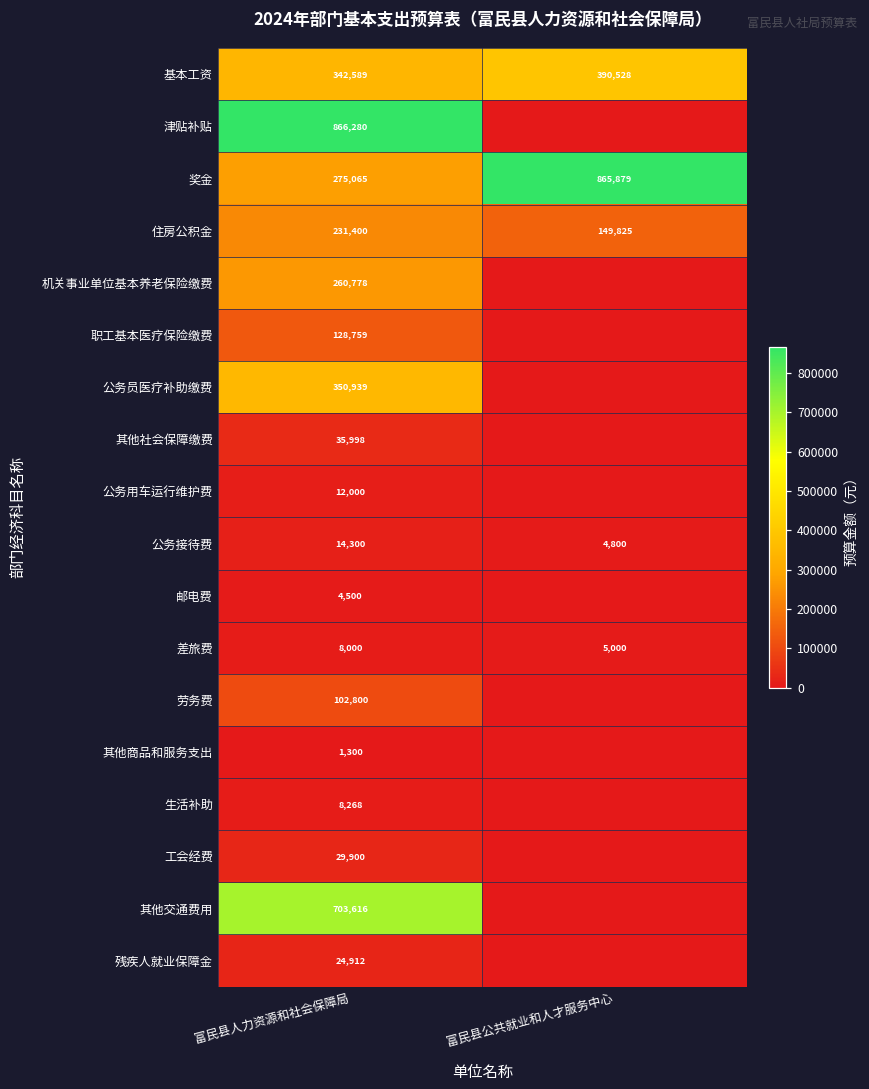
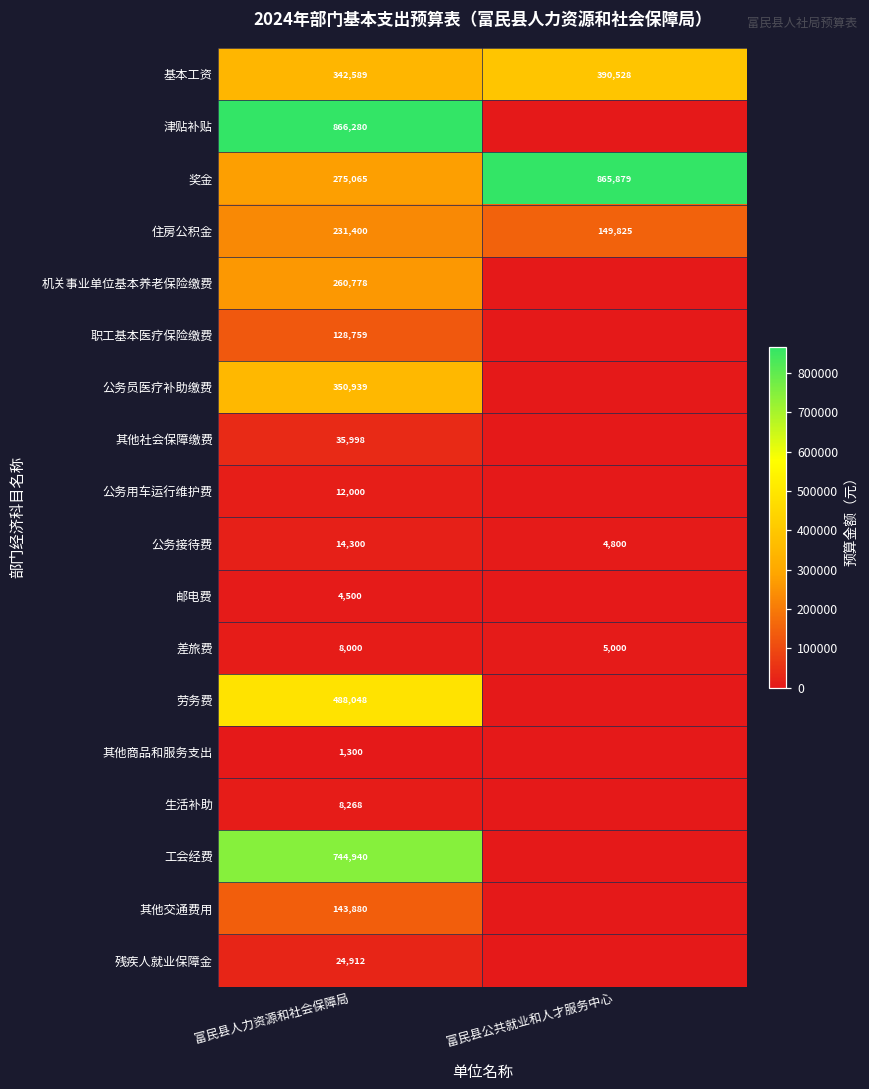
  {
    "基本工资": {
      "富民县人力资源和社会保障局": "342,589",
      "富民县公共就业和人才服务中心": "390,528"
    },
    "津贴补贴": {
      "富民县人力资源和社会保障局": "866,280"
    },
    "奖金": {
      "富民县人力资源和社会保障局": "275,065",
      "富民县公共就业和人才服务中心": "865,879"
    },
    "住房公积金": {
      "富民县人力资源和社会保障局": "231,400",
      "富民县公共就业和人才服务中心": "149,825"
    },
    "机关事业单位基本养老保险缴费": {
      "富民县人力资源和社会保障局": "260,778"
    },
    "职工基本医疗保险缴费": {
      "富民县人力资源和社会保障局": "128,759"
    },
    "公务员医疗补助缴费": {
      "富民县人力资源和社会保障局": "350,939"
    },
    "其他社会保障缴费": {
      "富民县人力资源和社会保障局": "35,998"
    },
    "公务用车运行维护费": {
      "富民县人力资源和社会保障局": "12,000"
    },
    "公务接待费": {
      "富民县人力资源和社会保障局": "14,300",
      "富民县公共就业和人才服务中心": "4,800"
    },
    "邮电费": {
      "富民县人力资源和社会保障局": "4,500"
    },
    "差旅费": {
      "富民县人力资源和社会保障局": "8,000",
      "富民县公共就业和人才服务中心": "5,000"
    },
    "劳务费": {
-     "富民县人力资源和社会保障局": "102,800"
+     "富民县人力资源和社会保障局": "488,048"
    },
    "其他商品和服务支出": {
      "富民县人力资源和社会保障局": "1,300"
    },
    "生活补助": {
      "富民县人力资源和社会保障局": "8,268"
    },
    "工会经费": {
-     "富民县人力资源和社会保障局": "29,900"
+     "富民县人力资源和社会保障局": "744,940"
    },
    "其他交通费用": {
-     "富民县人力资源和社会保障局": "703,616"
+     "富民县人力资源和社会保障局": "143,880"
    },
    "残疾人就业保障金": {
      "富民县人力资源和社会保障局": "24,912"
    }
  }
